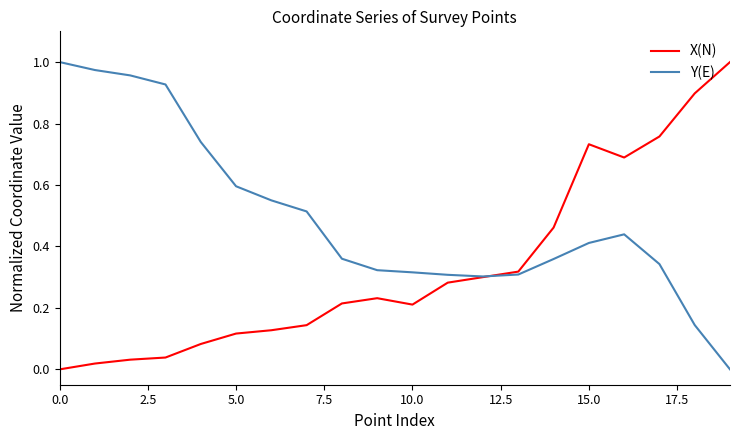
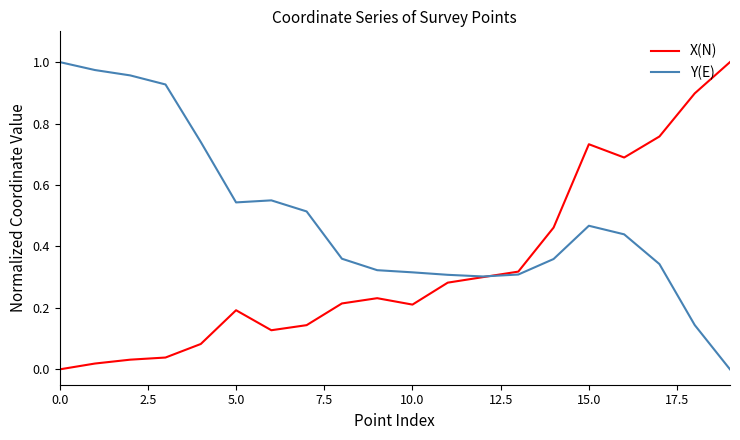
  {
    "X(N)": {
      "0.0": 0.00,
-     "5.0": 0.12,
+     "5.0": 0.19,
      "10.0": 0.21,
      "15.0": 0.73
    },
    "Y(E)": {
      "0.0": 1.00,
-     "5.0": 0.60,
+     "5.0": 0.54,
      "10.0": 0.32,
-     "15.0": 0.41
+     "15.0": 0.47
    }
  }
